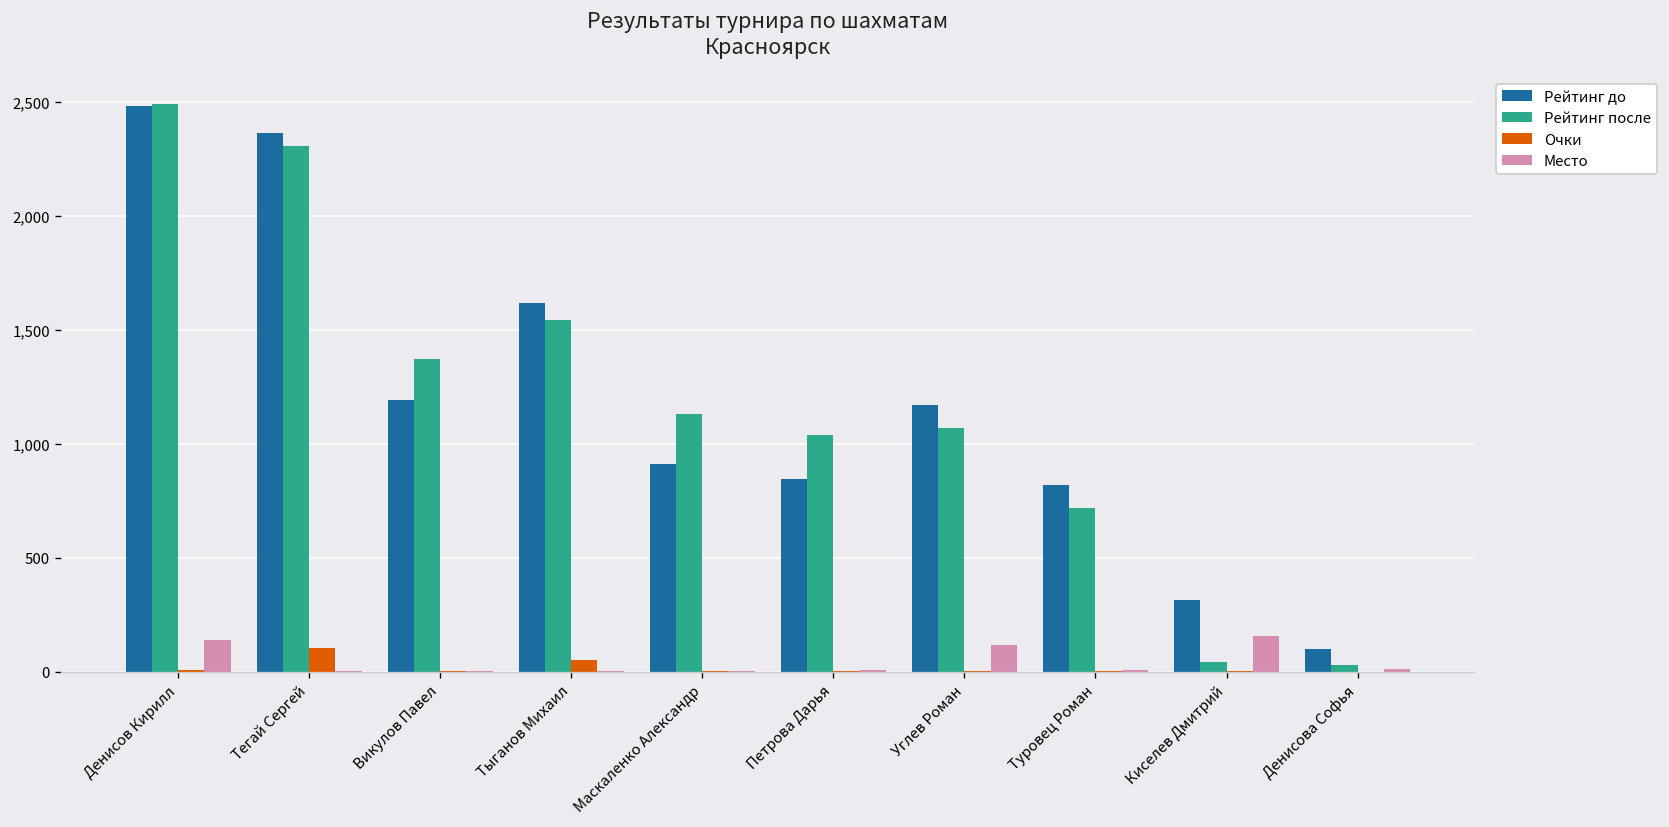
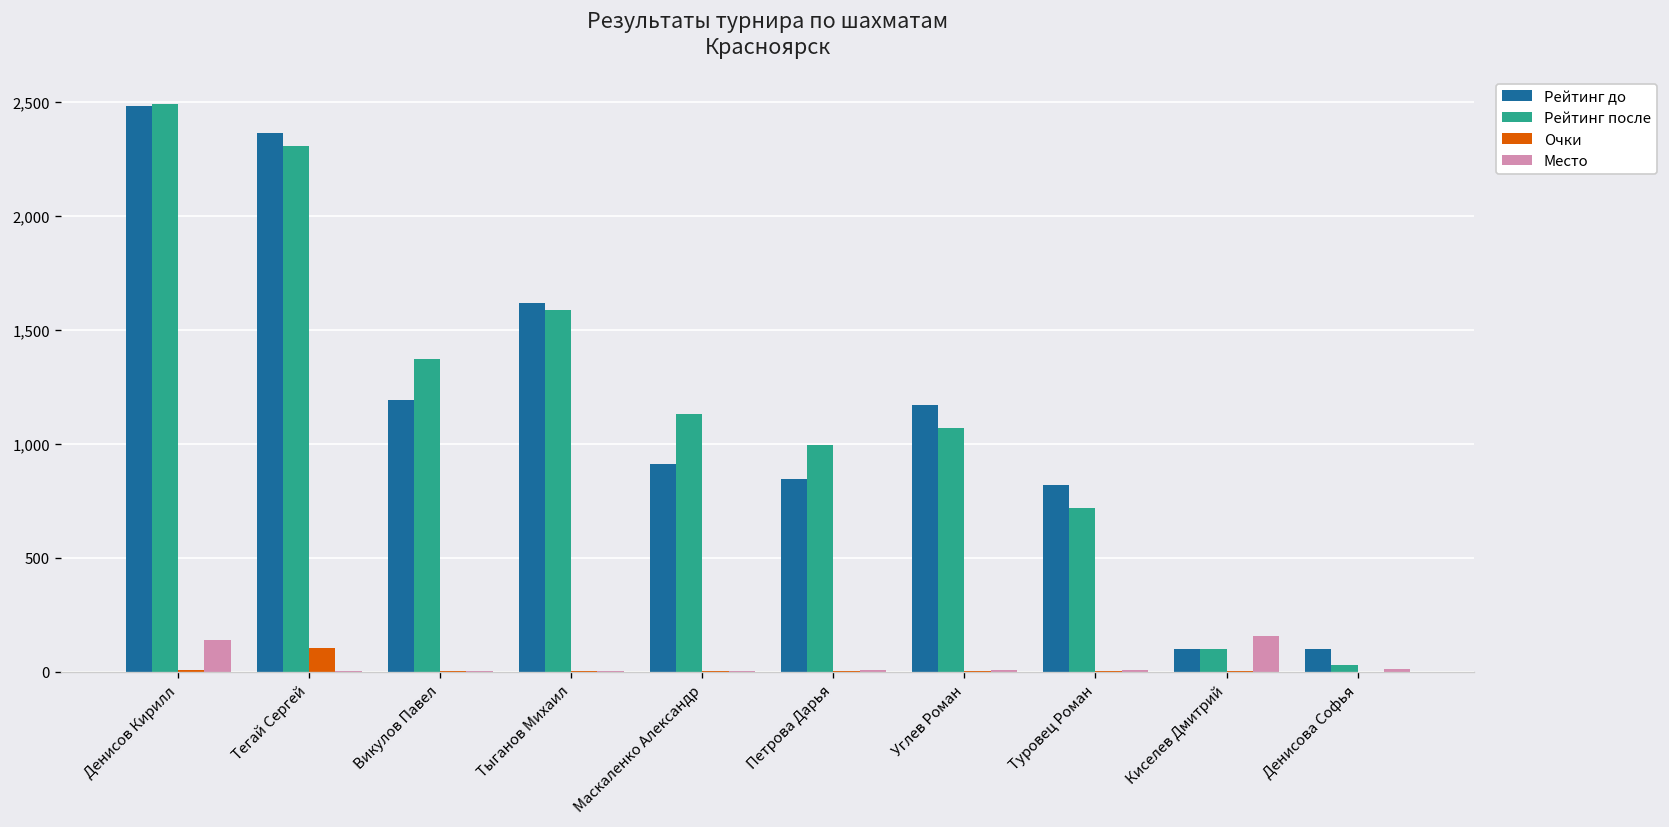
  {
    "Рейтинг до": {
      "Денисов Кирилл": "2,480",
      "Тегай Сергей": "2,360",
      "Викулов Павел": "1,190",
      "Тыганов Михаил": "1,620",
      "Маскаленко Александр": "910",
      "Петрова Дарья": "850",
      "Углев Роман": "1,170",
      "Туровец Роман": "820",
-     "Киселев Дмитрий": "310",
+     "Киселев Дмитрий": "100",
      "Денисова Софья": "100"
    },
    "Рейтинг после": {
      "Денисов Кирилл": "2,490",
      "Тегай Сергей": "2,310",
      "Викулов Павел": "1,370",
-     "Тыганов Михаил": "1,540",
+     "Тыганов Михаил": "1,590",
      "Маскаленко Александр": "1,130",
-     "Петрова Дарья": "1,040",
+     "Петрова Дарья": "1,000",
      "Углев Роман": "1,070",
      "Туровец Роман": "720",
-     "Киселев Дмитрий": "40",
+     "Киселев Дмитрий": "100",
      "Денисова Софья": "30"
    },
    "Очки": {
      "Тегай Сергей": "100",
-     "Тыганов Михаил": "50",
+     "Тыганов Михаил": "0",
      "Денисова Софья": "0"
    },
    "Место": {
      "Денисов Кирилл": "140",
-     "Углев Роман": "120",
+     "Углев Роман": "10",
      "Киселев Дмитрий": "160"
    }
  }
